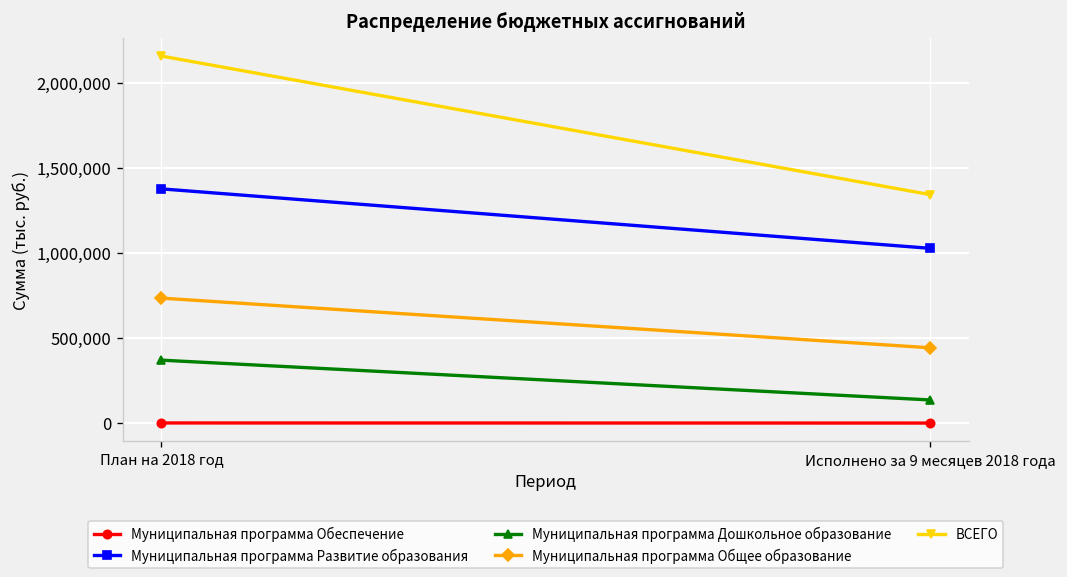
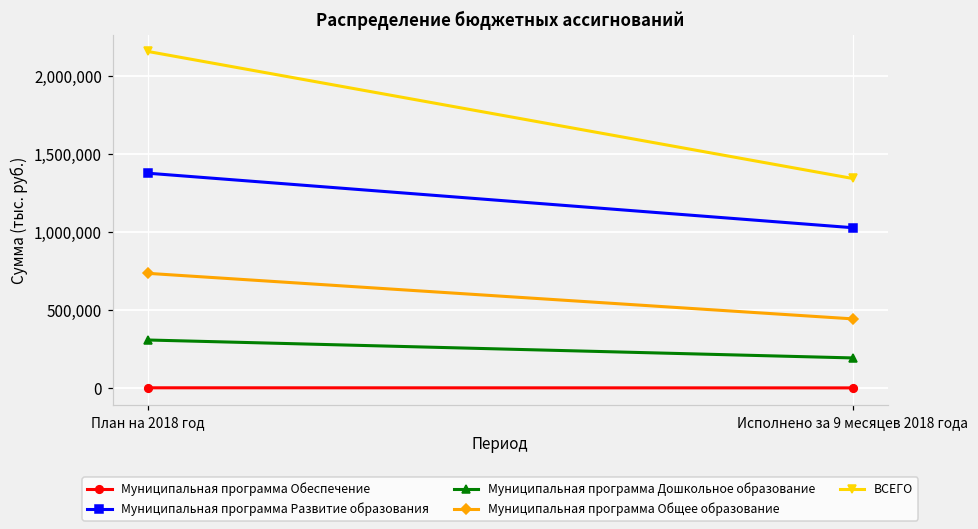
  {
    "Муниципальная программа Обеспечение": {
      "План на 2018 год": "0",
      "Исполнено за 9 месяцев 2018 года": "0"
    },
    "Муниципальная программа Развитие образования": {
      "План на 2018 год": "1,380,000",
      "Исполнено за 9 месяцев 2018 года": "1,030,000"
    },
    "Муниципальная программа Дошкольное образование": {
-     "План на 2018 год": "370,000",
-     "Исполнено за 9 месяцев 2018 года": "140,000"
+     "План на 2018 год": "310,000",
+     "Исполнено за 9 месяцев 2018 года": "190,000"
    }
  }
